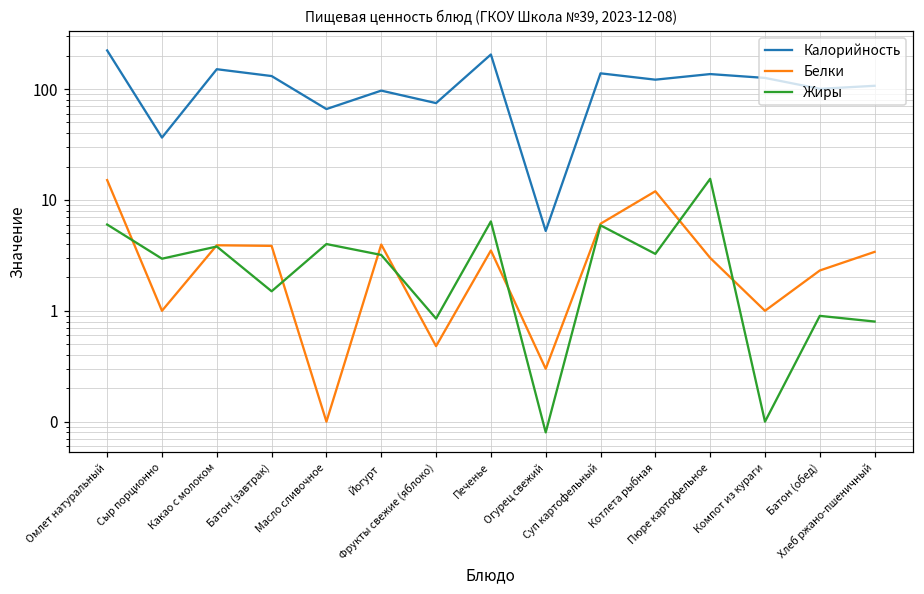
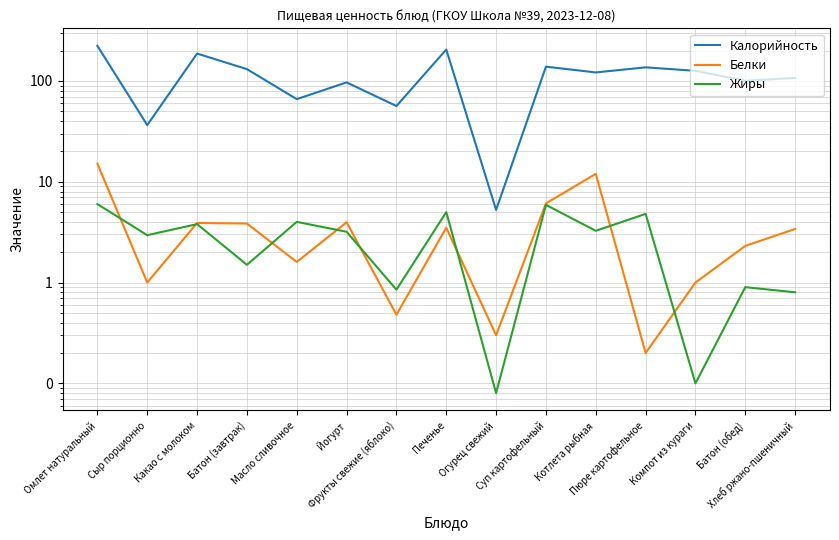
  {
    "Калорийность": {
      "Омлет натуральный": 220,
      "Сыр порционно": 37,
-     "Какао с молоком": 150,
+     "Какао с молоком": 190,
      "Батон (завтрак)": 130,
      "Масло сливочное": 70,
      "Йогурт": 100,
-     "Фрукты свежие (яблоко)": 70,
+     "Фрукты свежие (яблоко)": 60,
      "Печенье": 210,
      "Огурец свежий": 5,
      "Суп картофельный": 140,
      "Котлета рыбная": 120,
      "Пюре картофельное": 140
    },
    "Белки": {
      "Омлет натуральный": 15,
      "Сыр порционно": 1.0,
      "Батон (завтрак)": 3.9,
-     "Масло сливочное": 0.1,
+     "Масло сливочное": 1.6,
      "Йогурт": 4.0,
      "Фрукты свежие (яблоко)": 0.5,
      "Печенье": 3.5,
      "Огурец свежий": 0.3,
      "Котлета рыбная": 12,
-     "Пюре картофельное": 3.0,
+     "Пюре картофельное": 0.2,
      "Компот из кураги": 1.0,
      "Батон (обед)": 2.3,
      "Хлеб ржано-пшеничный": 3.4
    },
    "Жиры": {
      "Омлет натуральный": 6,
      "Сыр порционно": 3,
      "Батон (завтрак)": 1.5,
      "Масло сливочное": 4,
      "Йогурт": 3.2,
      "Фрукты свежие (яблоко)": 0.9,
-     "Печенье": 6,
+     "Печенье": 5,
      "Огурец свежий": 0.08,
      "Котлета рыбная": 3.3,
-     "Пюре картофельное": 16,
+     "Пюре картофельное": 5,
      "Компот из кураги": 0.10,
      "Батон (обед)": 0.9,
      "Хлеб ржано-пшеничный": 0.8
    }
  }
